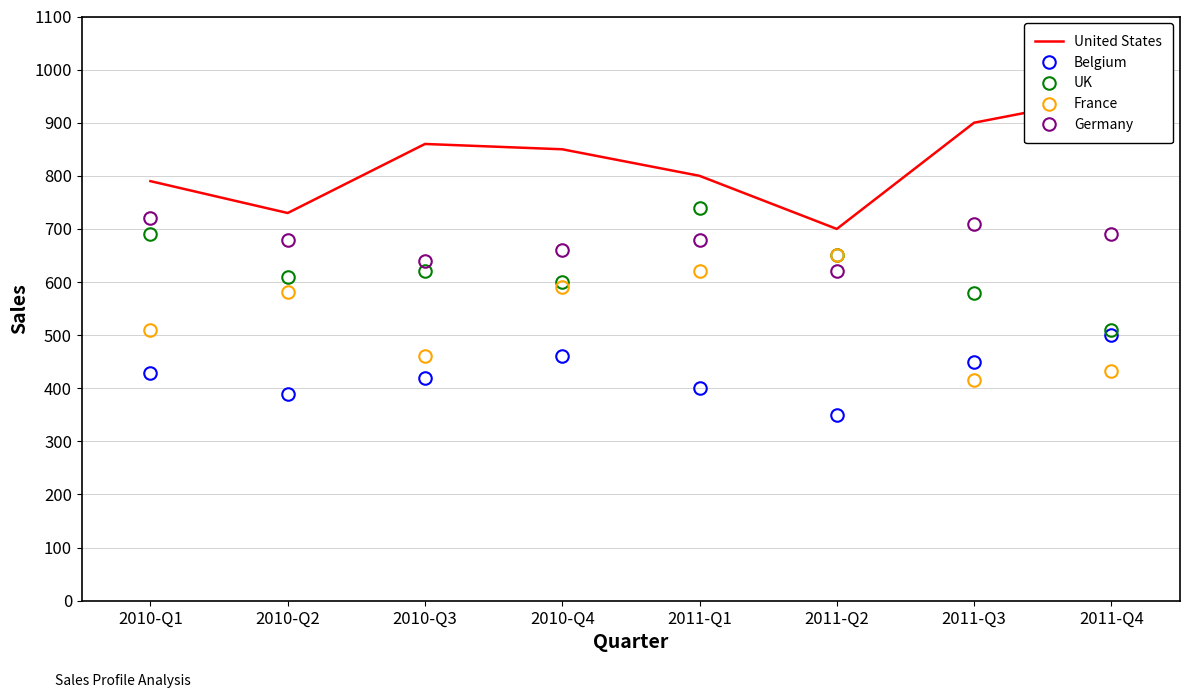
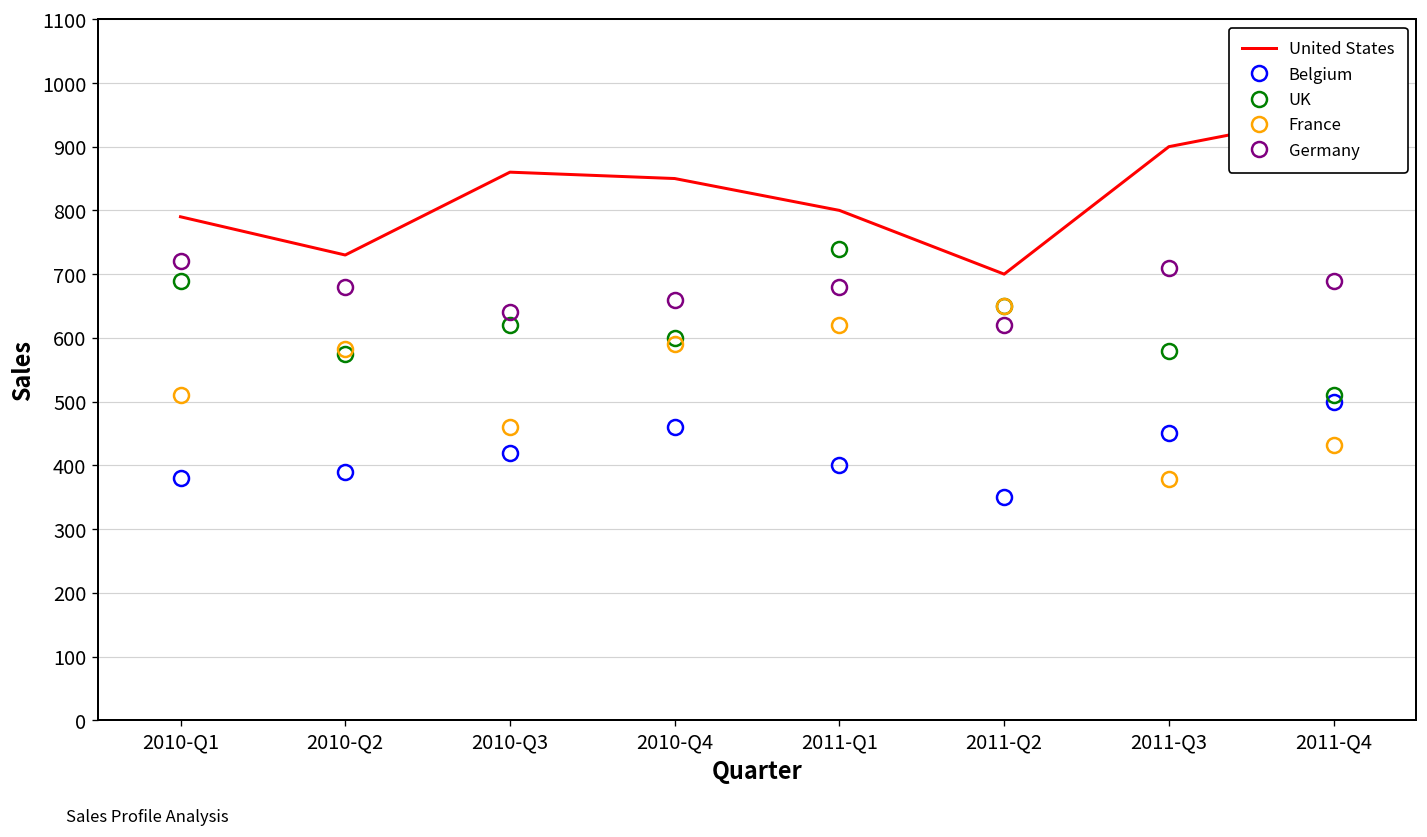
  {
    "United States": {
      "2010-Q1": 790,
      "2010-Q2": 730,
      "2010-Q3": 860,
      "2010-Q4": 850,
      "2011-Q1": 800,
      "2011-Q2": 700,
      "2011-Q3": 900
    },
    "Belgium": {
-     "2010-Q1": 430,
+     "2010-Q1": 380,
      "2010-Q2": 390,
      "2010-Q3": 420,
      "2010-Q4": 460,
      "2011-Q1": 400,
      "2011-Q2": 350,
      "2011-Q3": 450,
      "2011-Q4": 500
    },
    "UK": {
      "2010-Q1": 690,
-     "2010-Q2": 610,
+     "2010-Q2": 570,
      "2010-Q3": 620,
      "2010-Q4": 600,
      "2011-Q1": 740,
      "2011-Q3": 580,
      "2011-Q4": 510
    },
    "France": {
      "2010-Q1": 510,
      "2010-Q2": 580,
      "2010-Q3": 460,
      "2010-Q4": 590,
      "2011-Q1": 620,
-     "2011-Q3": 420,
+     "2011-Q3": 380,
      "2011-Q4": 430
    },
    "Germany": {
      "2010-Q1": 720,
      "2010-Q2": 680,
      "2010-Q3": 640,
      "2010-Q4": 660,
      "2011-Q1": 680,
      "2011-Q2": 620,
      "2011-Q3": 710,
      "2011-Q4": 690
    }
  }
